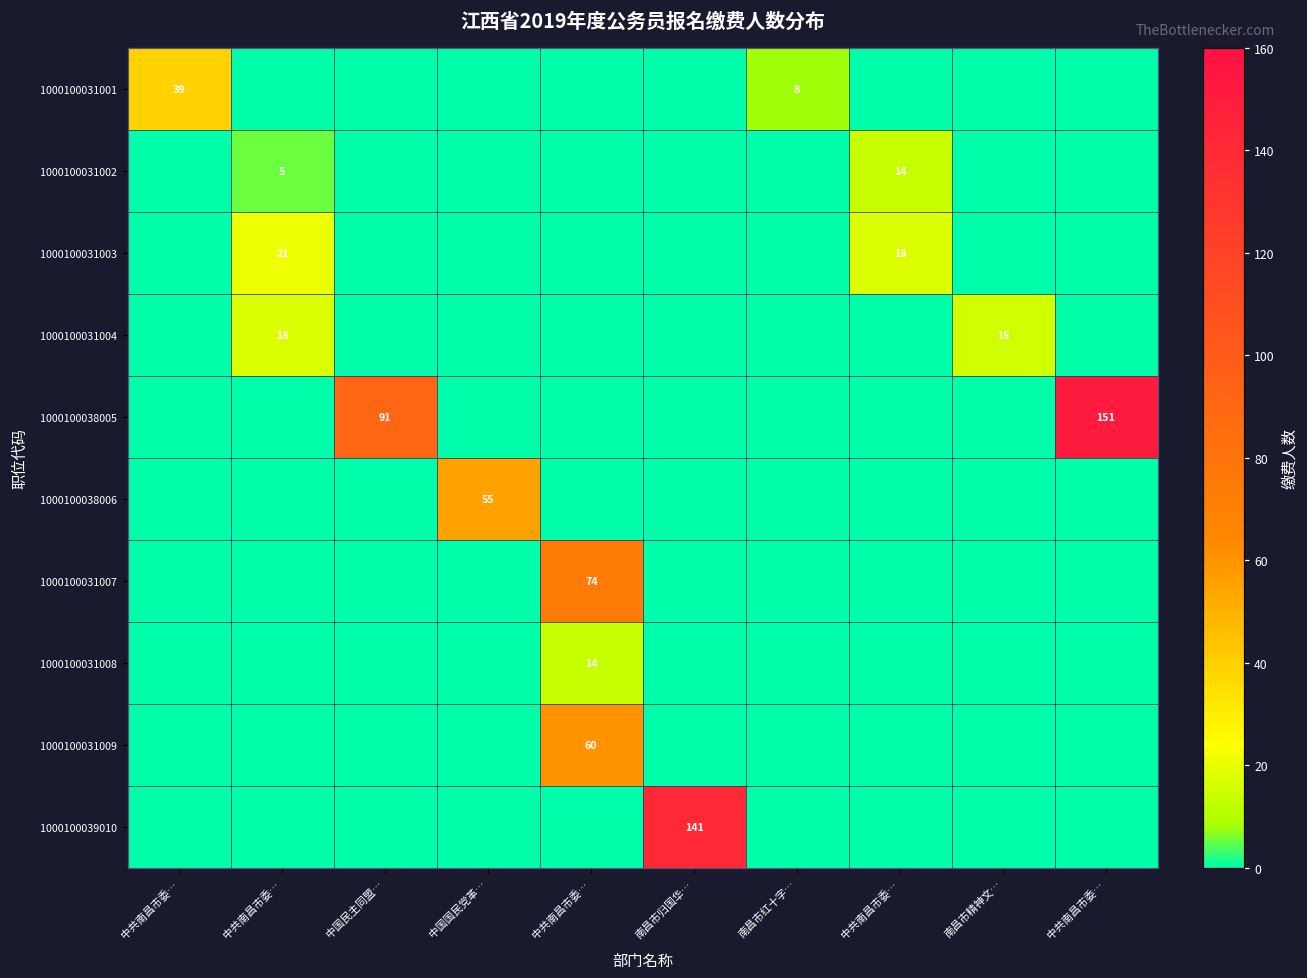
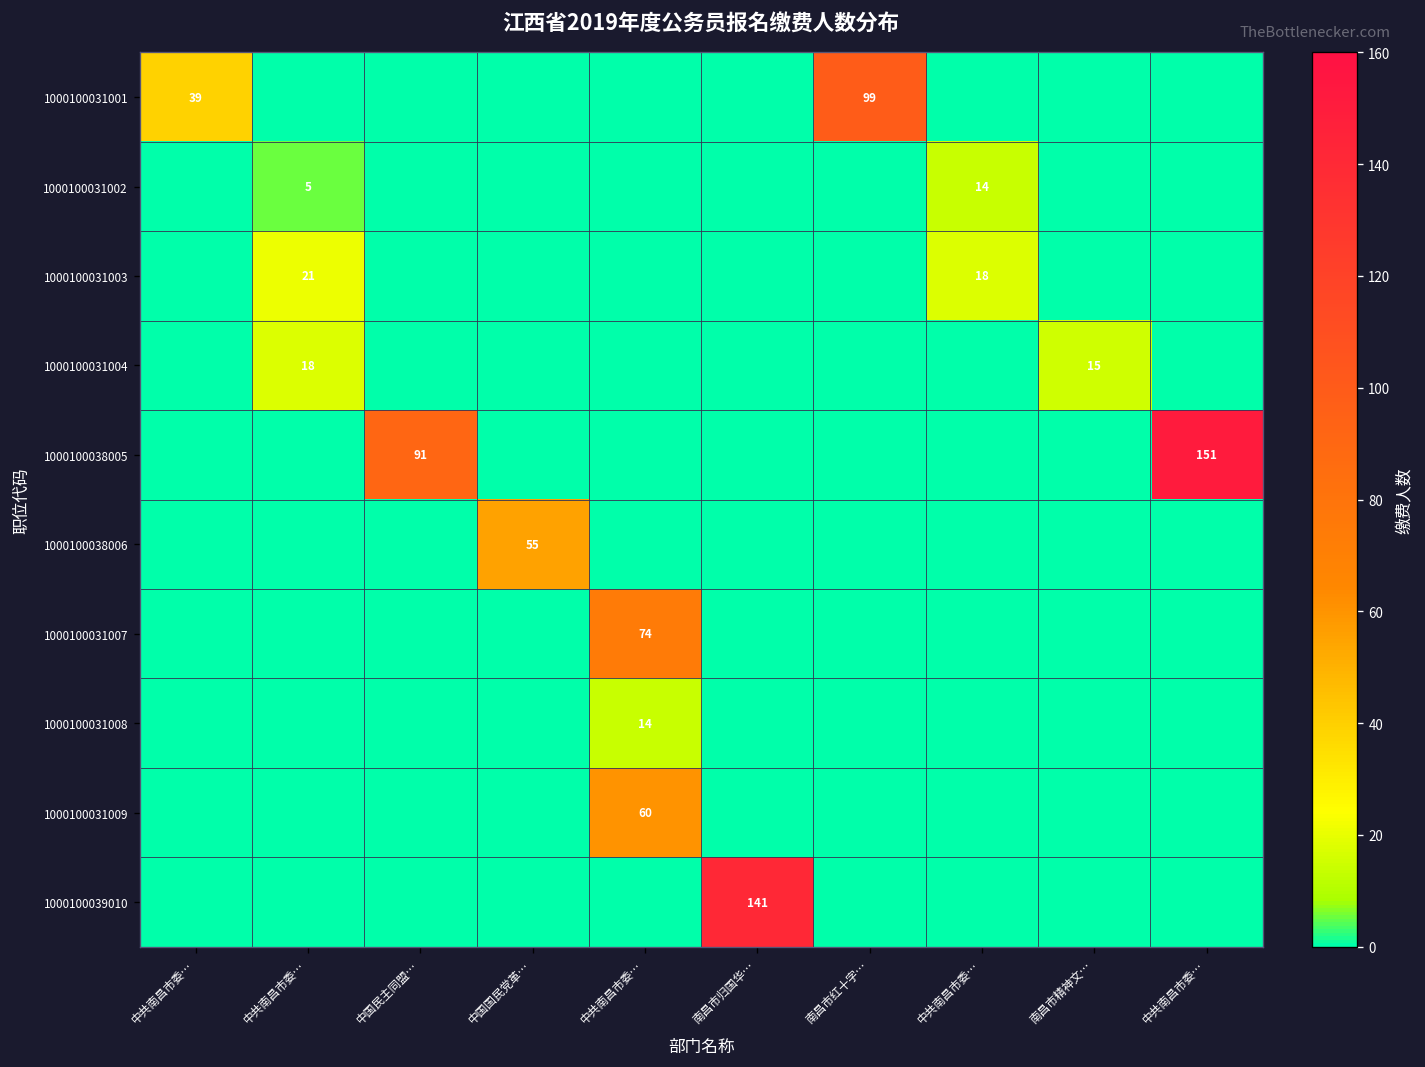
  {
    "1000100031001": {
-     "南昌市红十字…": 8
+     "南昌市红十字…": 99
    },
    "1000100031004": {
      "南昌市精神文…": 15
    },
    "1000100038005": {
      "中国民主同盟…": 91
    },
    "1000100038006": {
      "中国国民党革…": 55
    },
    "1000100039010": {
      "南昌市归国华…": 141
    }
  }
